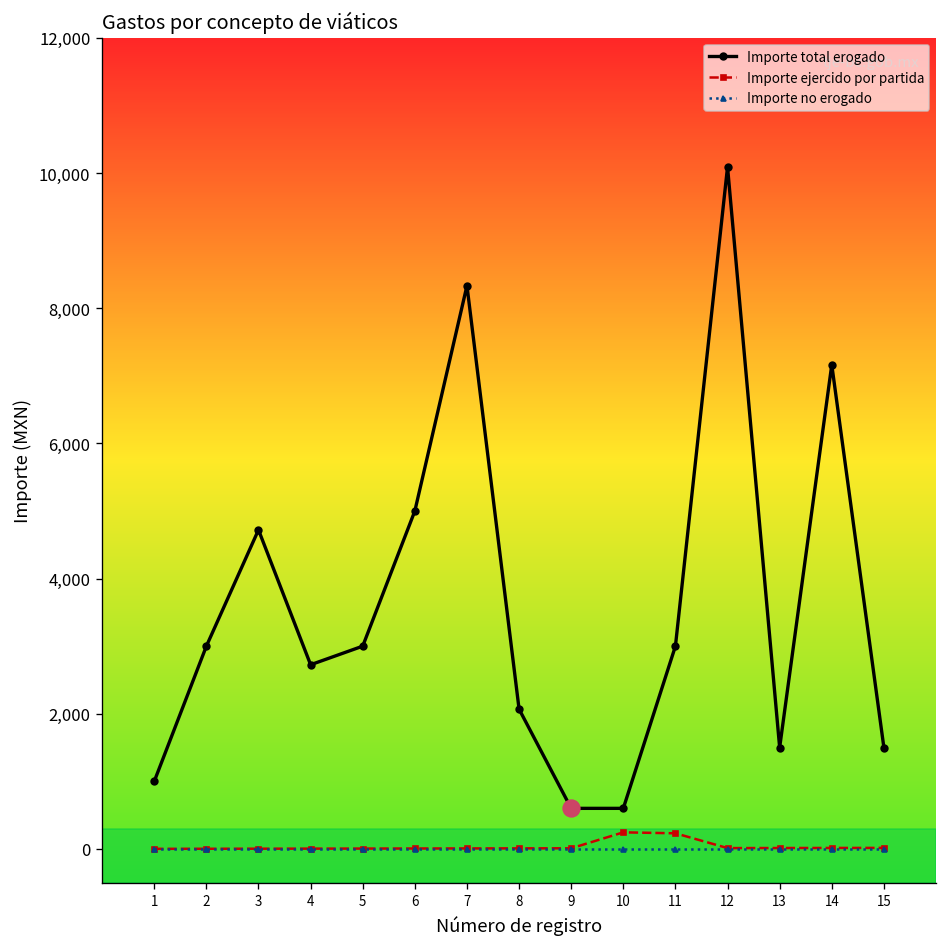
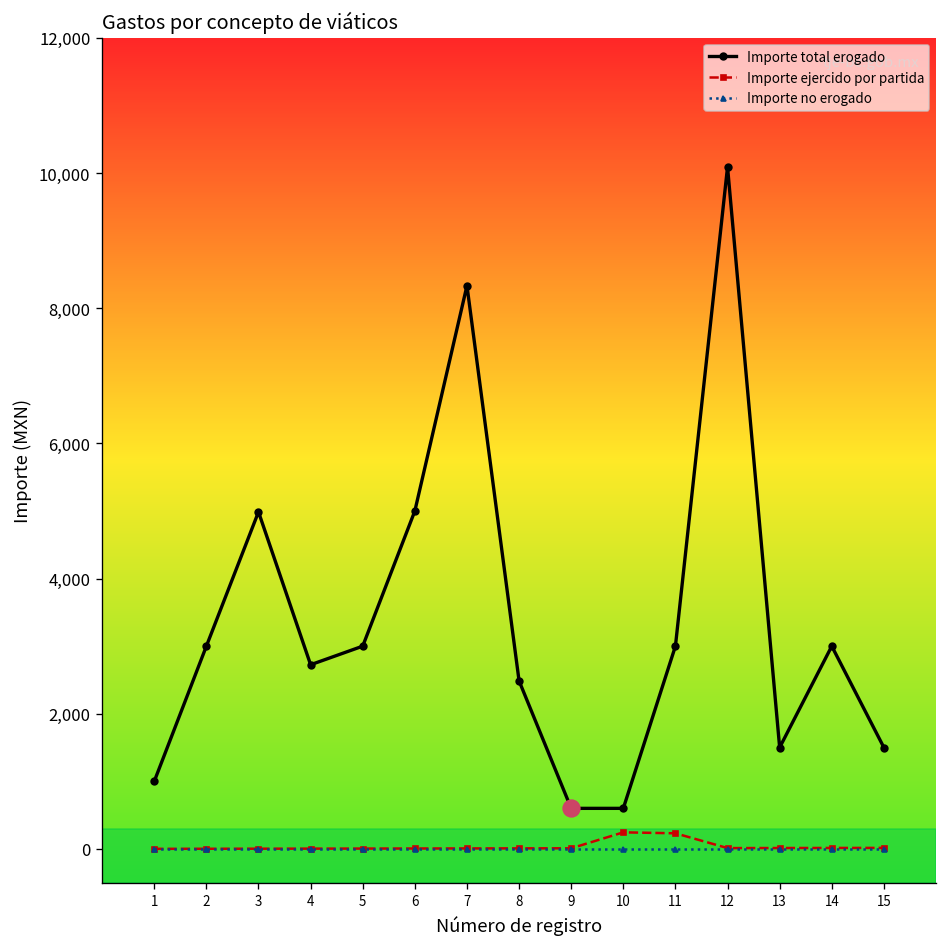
  {
    "Importe total erogado": {
      "1": "1,000",
      "2": "3,000",
-     "3": "4,700",
+     "3": "5,000",
      "4": "2,700",
      "5": "3,000",
      "6": "5,000",
      "7": "8,300",
-     "8": "2,100",
+     "8": "2,500",
      "10": "600",
      "11": "3,000",
      "12": "10,100",
      "13": "1,500",
-     "14": "7,200",
+     "14": "3,000",
      "15": "1,500"
    }
  }
